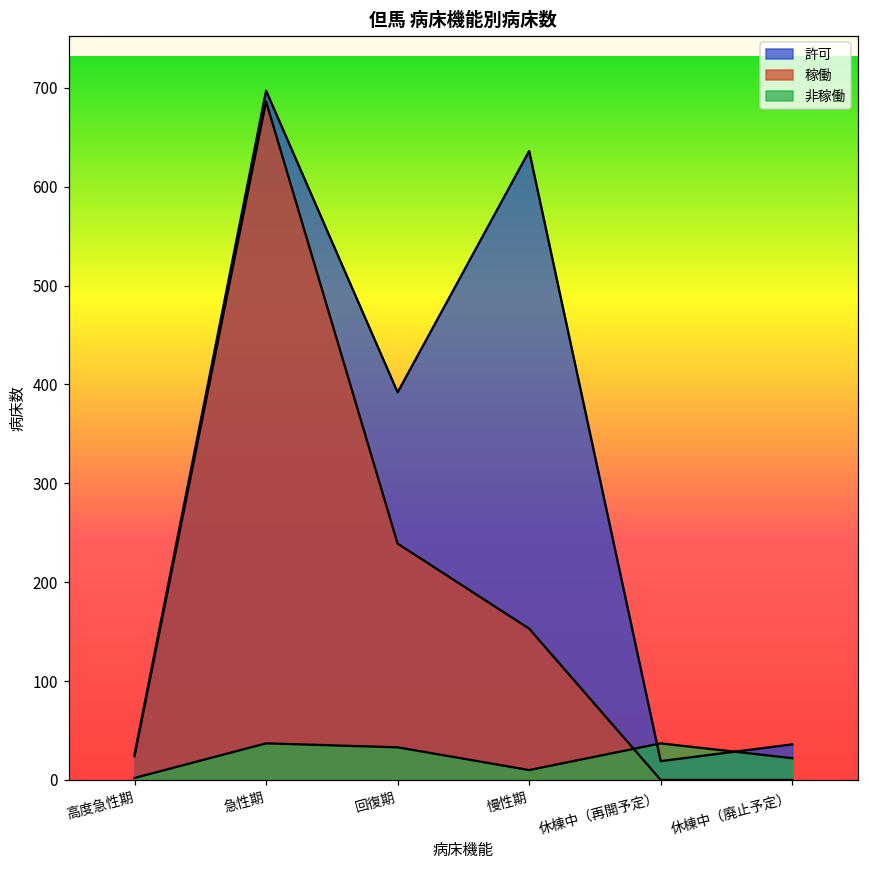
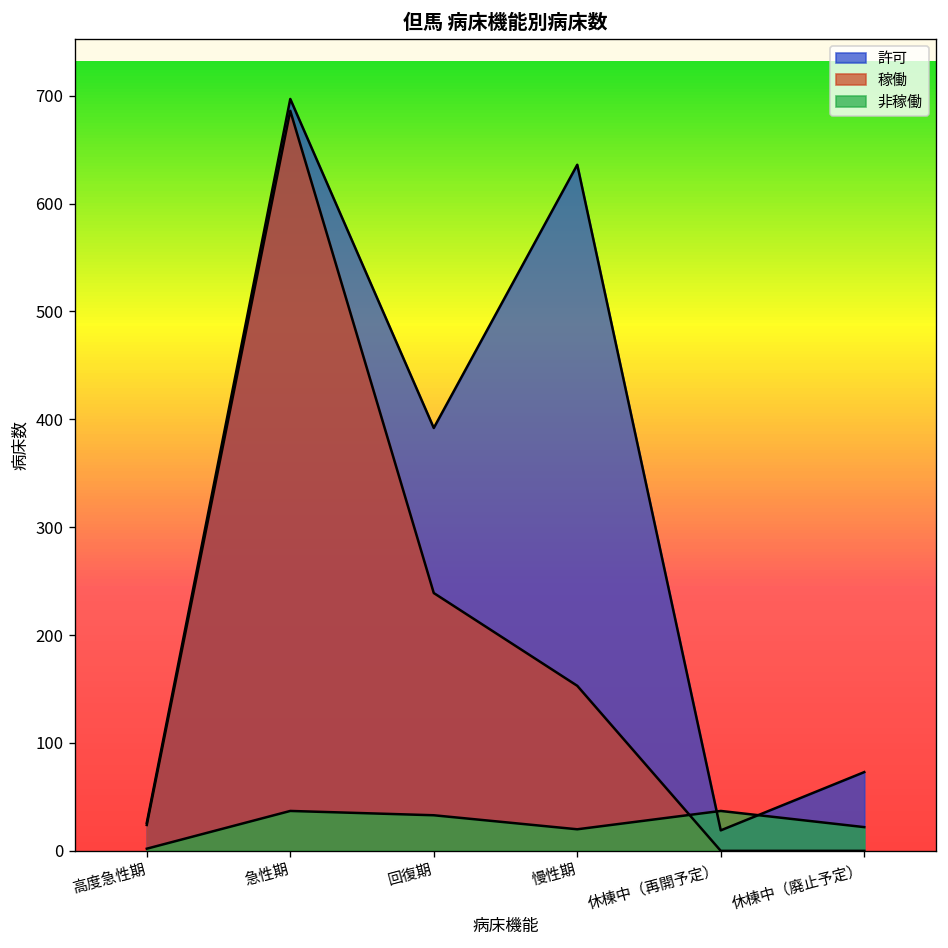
  {
    "許可": {
      "急性期": 700,
      "回復期": 390,
      "慢性期": 640,
      "休棟中（再開予定）": 20,
-     "休棟中（廃止予定）": 40
+     "休棟中（廃止予定）": 70
    },
    "稼働": {
      "急性期": 690,
      "回復期": 240,
      "慢性期": 150,
      "休棟中（再開予定）": 0,
      "休棟中（廃止予定）": 0
    },
    "非稼働": {
      "高度急性期": 0,
      "急性期": 40,
      "回復期": 30,
-     "慢性期": 10,
+     "慢性期": 20,
      "休棟中（再開予定）": 40,
      "休棟中（廃止予定）": 20
    }
  }
